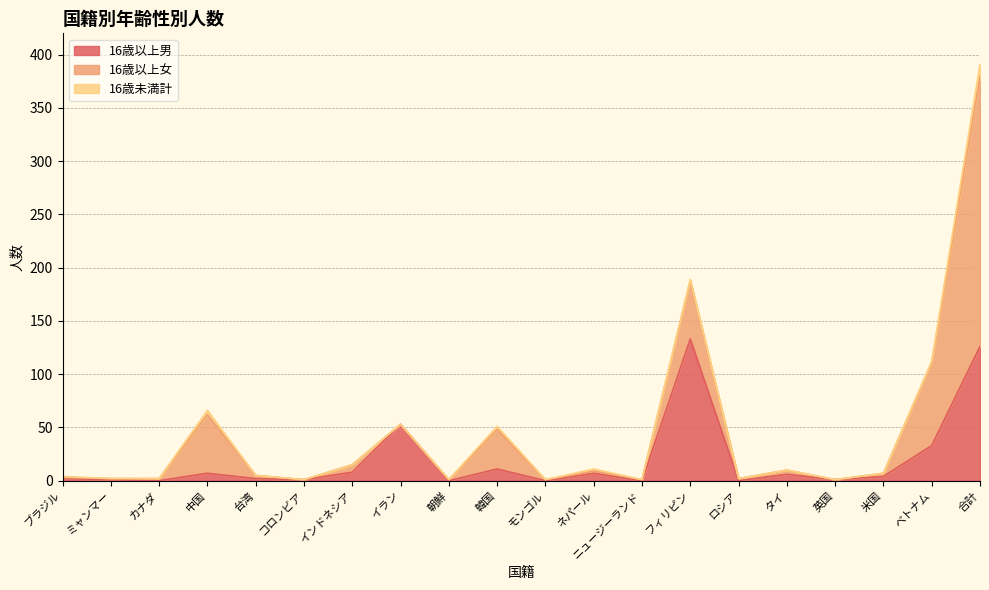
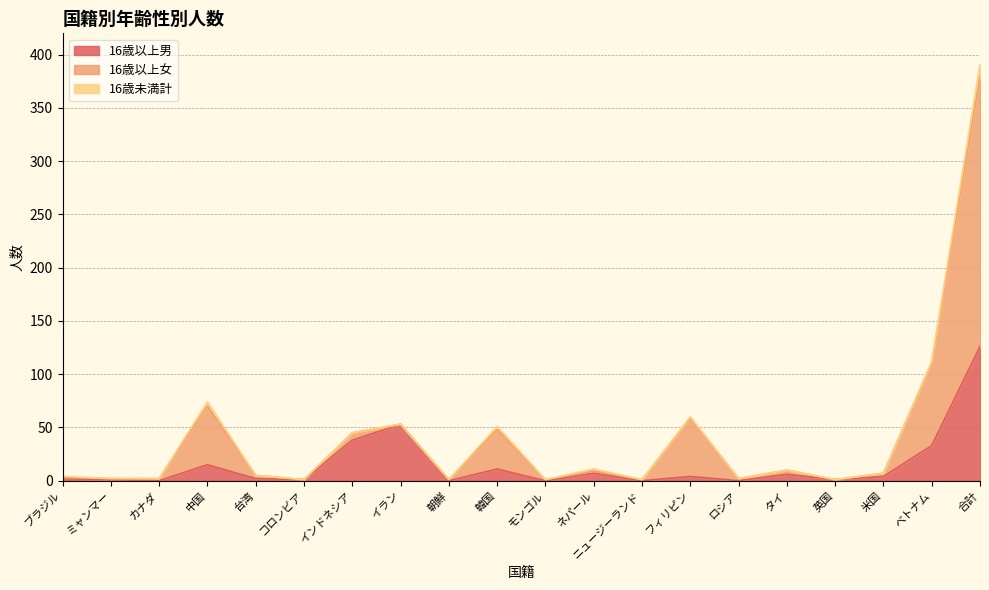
  {
    "16歳以上男": {
-     "中国": 7,
+     "中国": 15,
      "台湾": 2,
-     "インドネシア": 8,
+     "インドネシア": 38,
      "韓国": 11,
-     "フィリピン": 133,
+     "フィリピン": 4,
      "タイ": 6,
      "米国": 4,
      "ベトナム": 33,
      "合計": 126
    }
  }
